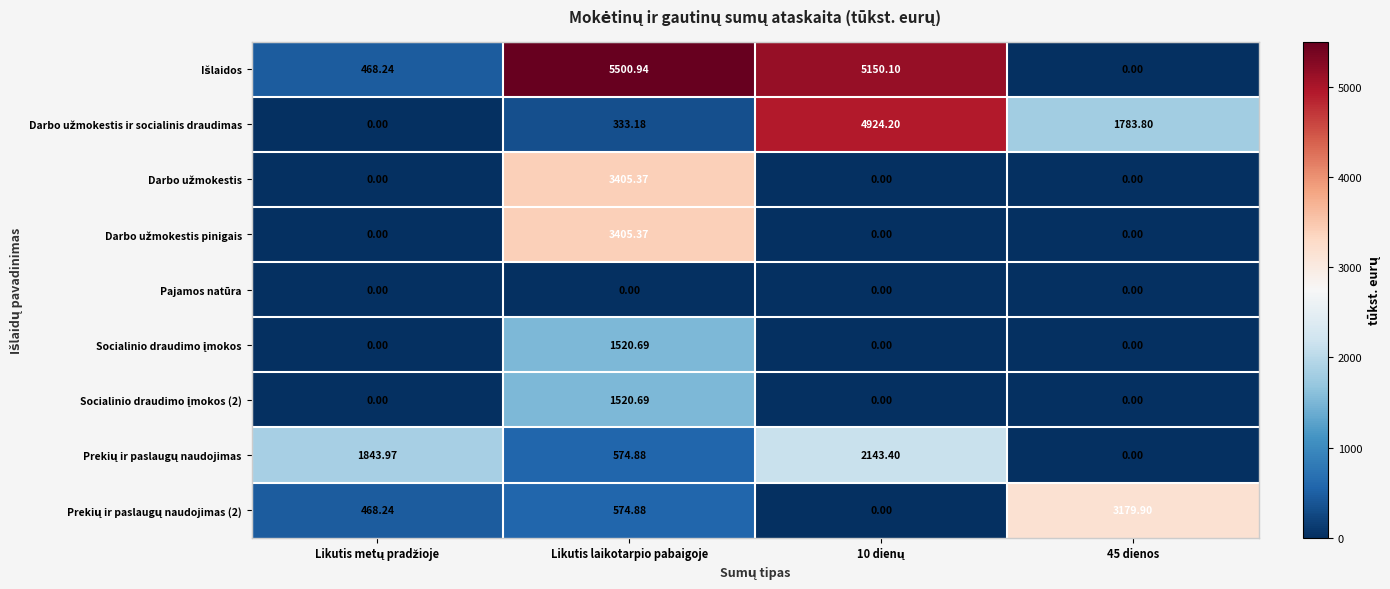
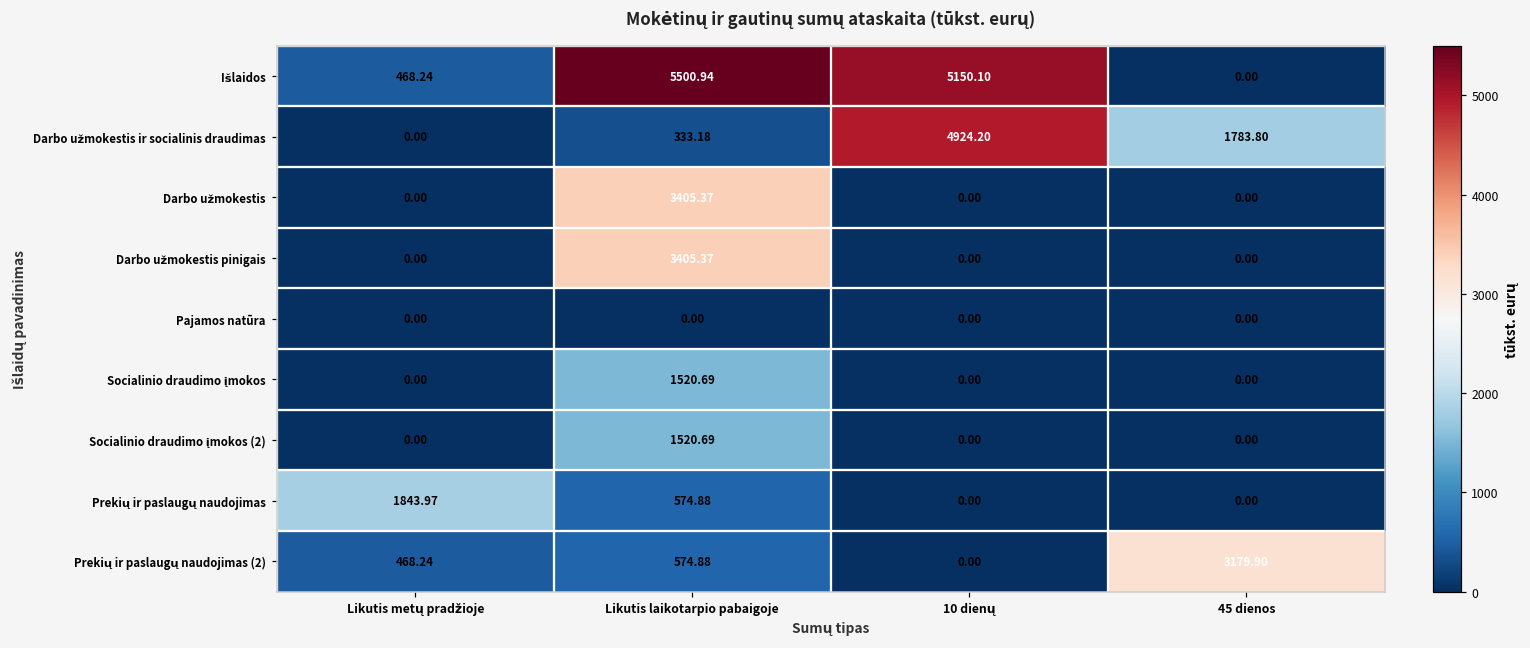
  {
    "Išlaidos": {
      "Likutis metų pradžioje": 468.24,
      "Likutis laikotarpio pabaigoje": 5500.94,
      "10 dienų": 5150.10,
      "45 dienos": 0.00
    },
    "Darbo užmokestis ir socialinis draudimas": {
      "Likutis metų pradžioje": 0.00,
      "Likutis laikotarpio pabaigoje": 333.18,
      "10 dienų": 4924.20,
      "45 dienos": 1783.80
    },
    "Darbo užmokestis": {
      "Likutis metų pradžioje": 0.00,
      "Likutis laikotarpio pabaigoje": 3405.37,
      "10 dienų": 0.00,
      "45 dienos": 0.00
    },
    "Darbo užmokestis pinigais": {
      "Likutis metų pradžioje": 0.00,
      "Likutis laikotarpio pabaigoje": 3405.37,
      "10 dienų": 0.00,
      "45 dienos": 0.00
    },
    "Pajamos natūra": {
      "Likutis metų pradžioje": 0.00,
      "Likutis laikotarpio pabaigoje": 0.00,
      "10 dienų": 0.00,
      "45 dienos": 0.00
    },
    "Socialinio draudimo įmokos": {
      "Likutis metų pradžioje": 0.00,
      "Likutis laikotarpio pabaigoje": 1520.69,
      "10 dienų": 0.00,
      "45 dienos": 0.00
    },
    "Socialinio draudimo įmokos (2)": {
      "Likutis metų pradžioje": 0.00,
      "Likutis laikotarpio pabaigoje": 1520.69,
      "10 dienų": 0.00,
      "45 dienos": 0.00
    },
    "Prekių ir paslaugų naudojimas": {
      "Likutis metų pradžioje": 1843.97,
      "Likutis laikotarpio pabaigoje": 574.88,
-     "10 dienų": 2143.40,
+     "10 dienų": 0.00,
      "45 dienos": 0.00
    },
    "Prekių ir paslaugų naudojimas (2)": {
      "Likutis metų pradžioje": 468.24,
      "Likutis laikotarpio pabaigoje": 574.88,
      "10 dienų": 0.00
    }
  }
